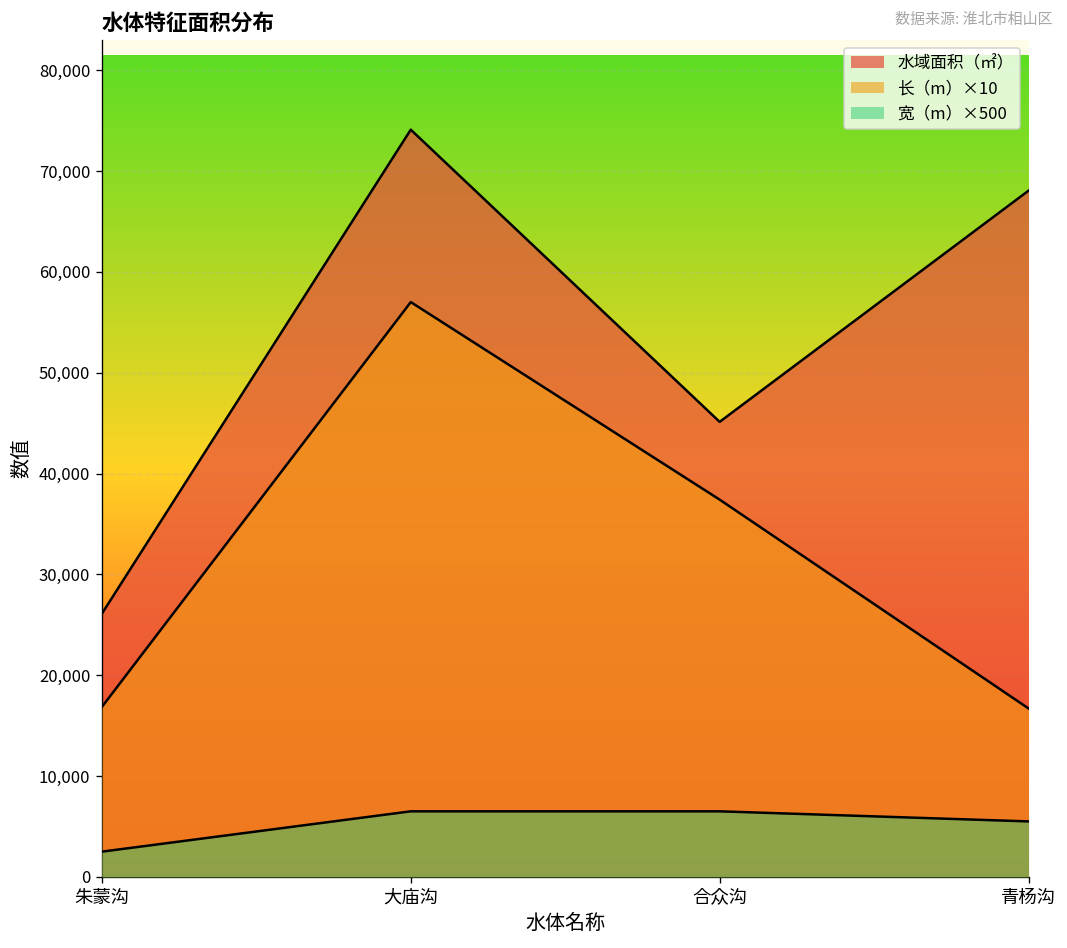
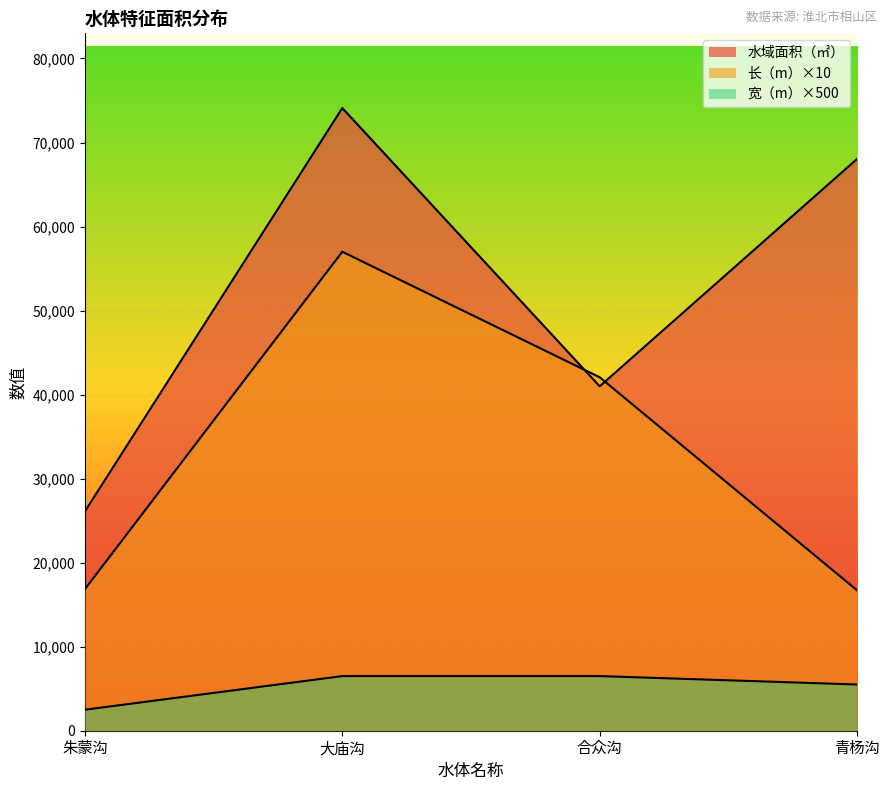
  {
    "水域面积（㎡）": {
      "朱蒙沟": "26,000",
      "大庙沟": "74,000",
-     "合众沟": "45,000",
+     "合众沟": "41,000",
      "青杨沟": "68,000"
    },
    "长（m）×10": {
      "朱蒙沟": "17,000",
      "大庙沟": "57,000",
-     "合众沟": "37,000",
+     "合众沟": "42,000",
      "青杨沟": "17,000"
    },
    "宽（m）×500": {
      "朱蒙沟": "3,000",
      "大庙沟": "7,000",
      "合众沟": "7,000",
      "青杨沟": "6,000"
    }
  }
